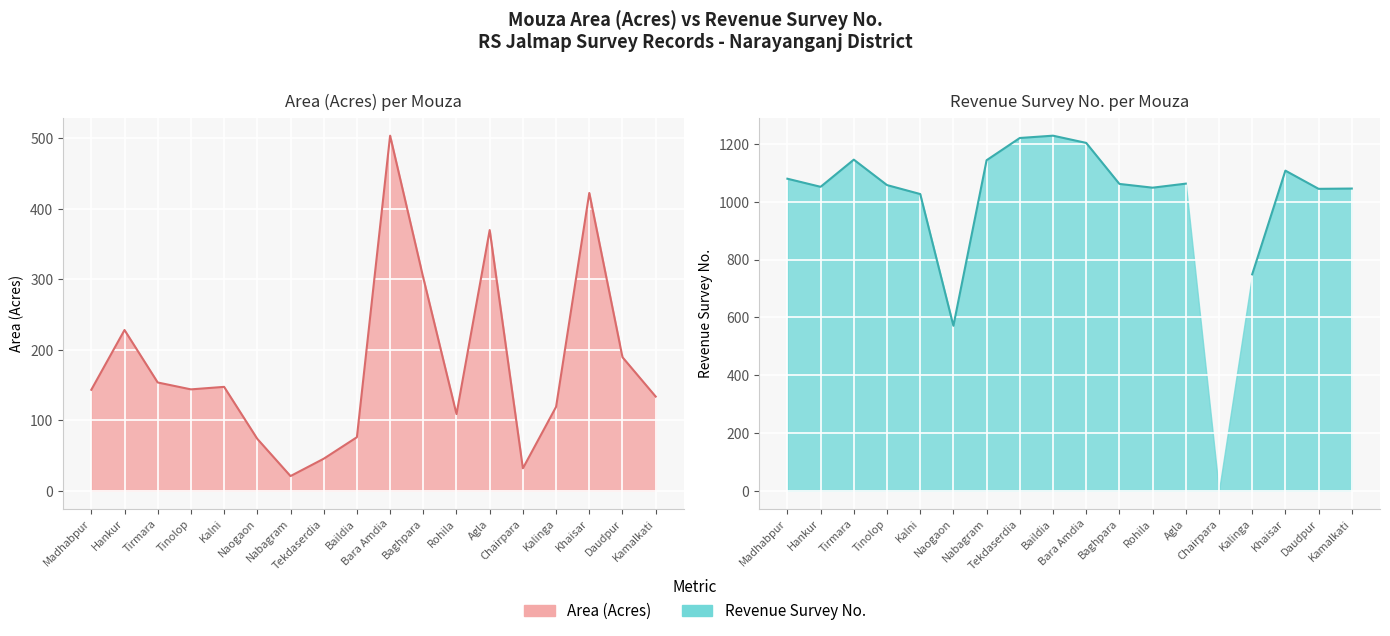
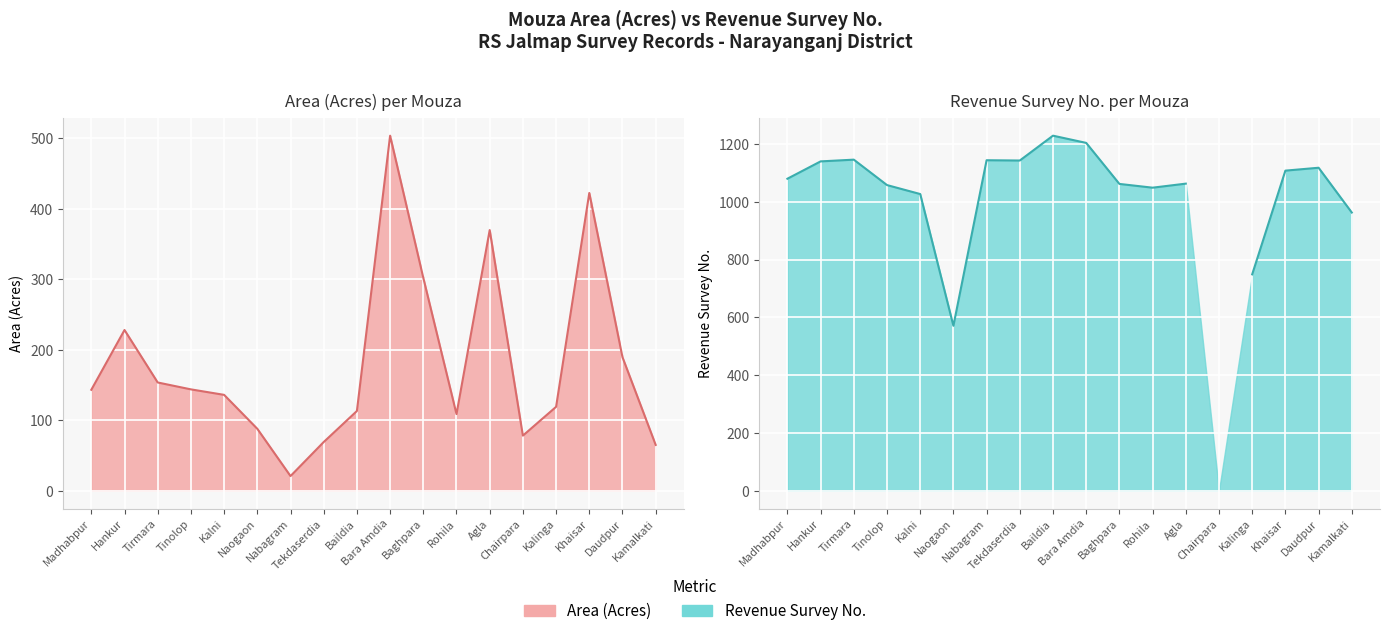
  {
    "Area (Acres) per Mouza": {
      "Madhabpur": 140,
      "Hankur": 230,
      "Tirmara": 150,
      "Tinolop": 140,
-     "Kalni": 150,
-     "Naogaon": 70,
+     "Kalni": 140,
+     "Naogaon": 90,
      "Nabagram": 20,
-     "Tekdaserdia": 50,
-     "Baildia": 80,
+     "Tekdaserdia": 70,
+     "Baildia": 110,
      "Bara Amdia": 500,
      "Baghpara": 300,
      "Rohila": 110,
      "Agla": 370,
-     "Chairpara": 30,
+     "Chairpara": 80,
      "Kalinga": 120,
      "Khaisar": 420,
      "Daudpur": 190,
-     "Kamalkati": 130
+     "Kamalkati": 70
    },
    "Revenue Survey No. per Mouza": {
      "Revenue Survey No.": {
-       "Hankur": 1050,
-       "Tekdaserdia": 1220,
+       "Hankur": 1140,
+       "Tekdaserdia": 1140,
        "Chairpara": 0,
-       "Daudpur": 1050,
-       "Kamalkati": 1050
+       "Daudpur": 1120,
+       "Kamalkati": 960
      }
    }
  }
